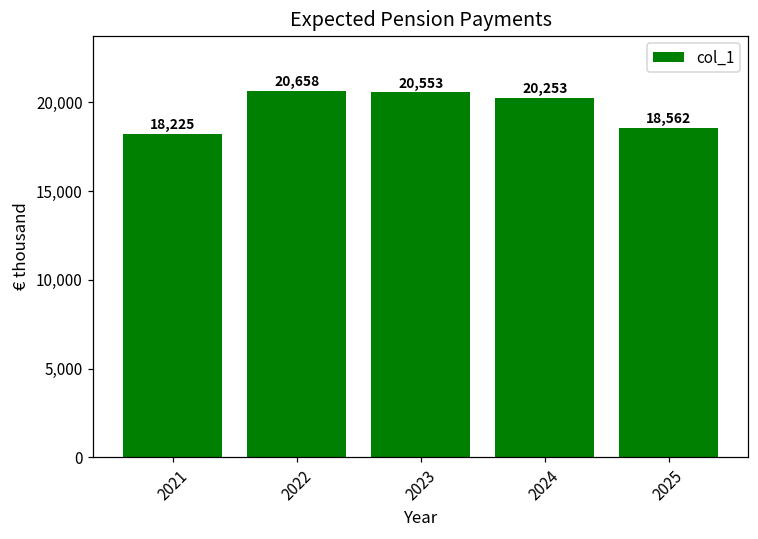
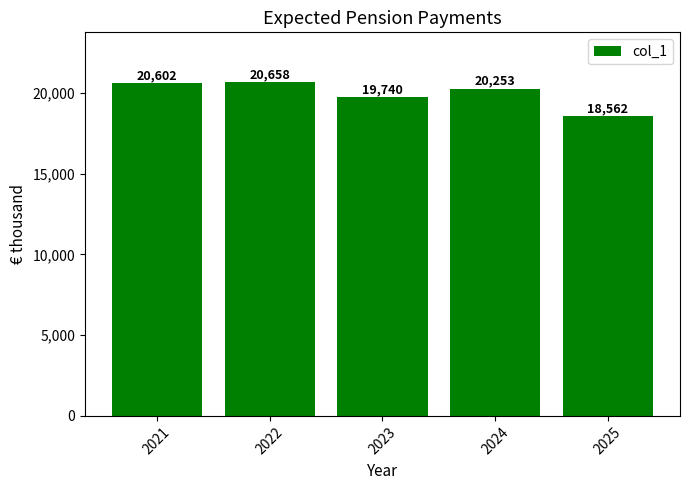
  {
-   "2021": "18,225",
+   "2021": "20,602",
    "2022": "20,658",
-   "2023": "20,553",
+   "2023": "19,740",
    "2024": "20,253",
    "2025": "18,562"
  }
